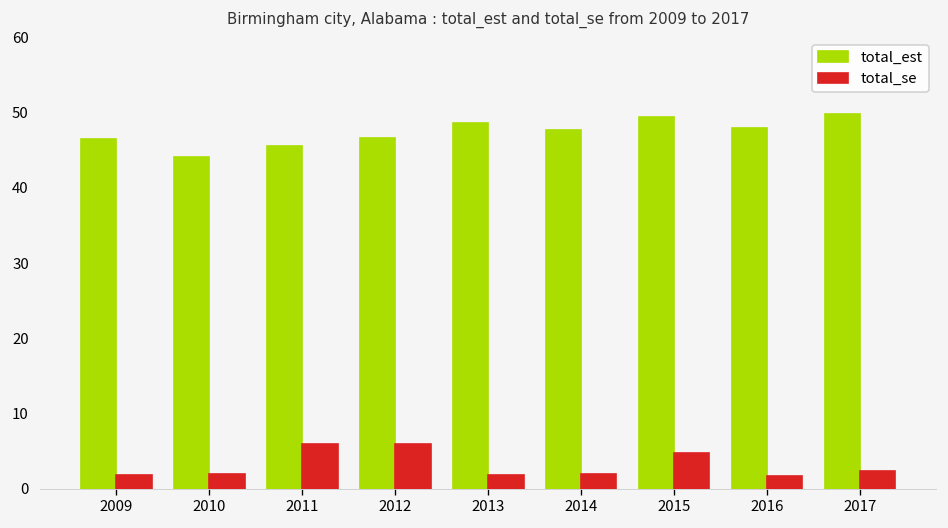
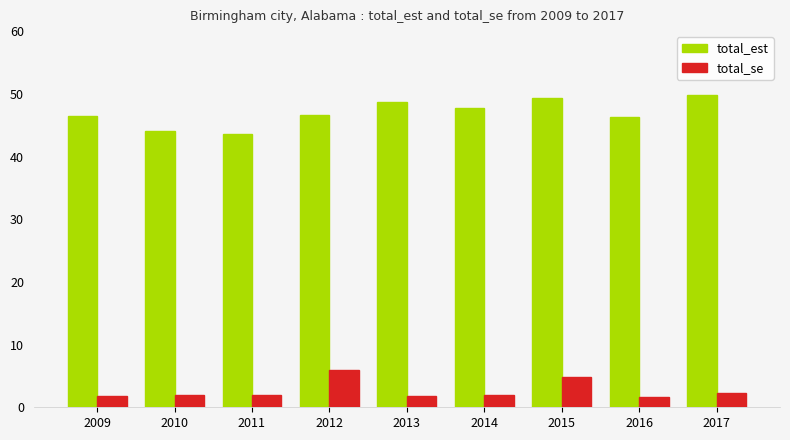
  {
    "total_est": {
      "2009": 46,
      "2010": 44,
-     "2011": 46,
+     "2011": 44,
      "2012": 47,
      "2013": 49,
      "2014": 48,
      "2015": 49,
-     "2016": 48,
+     "2016": 46,
      "2017": 50
    },
    "total_se": {
      "2009": 2,
      "2010": 2,
-     "2011": 6,
+     "2011": 2,
      "2012": 6,
      "2013": 2,
      "2014": 2,
      "2015": 5,
      "2016": 2,
      "2017": 2
    }
  }
